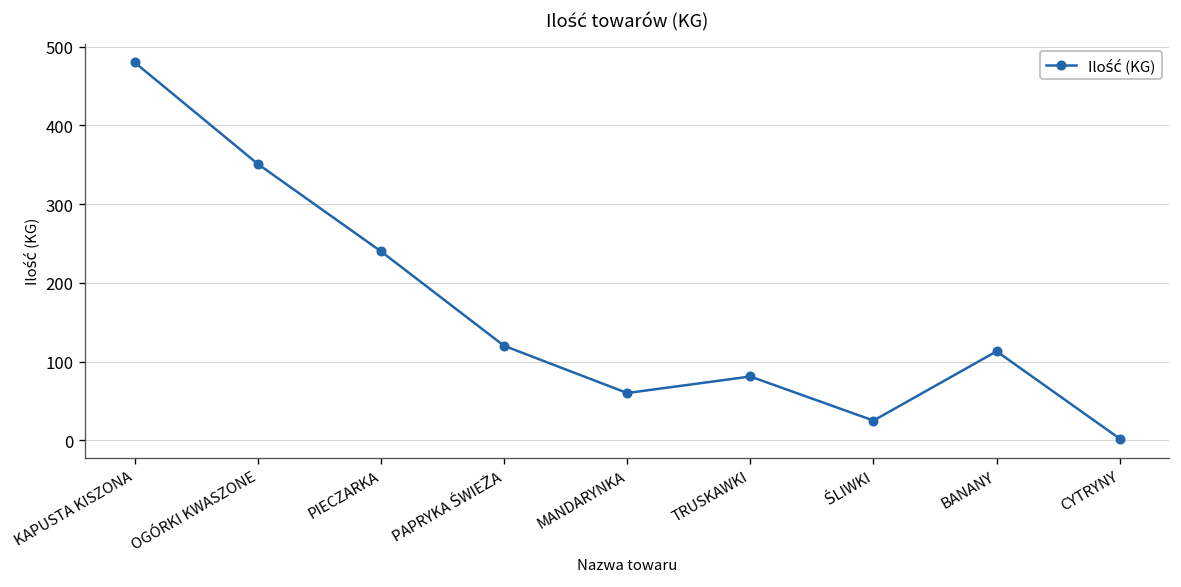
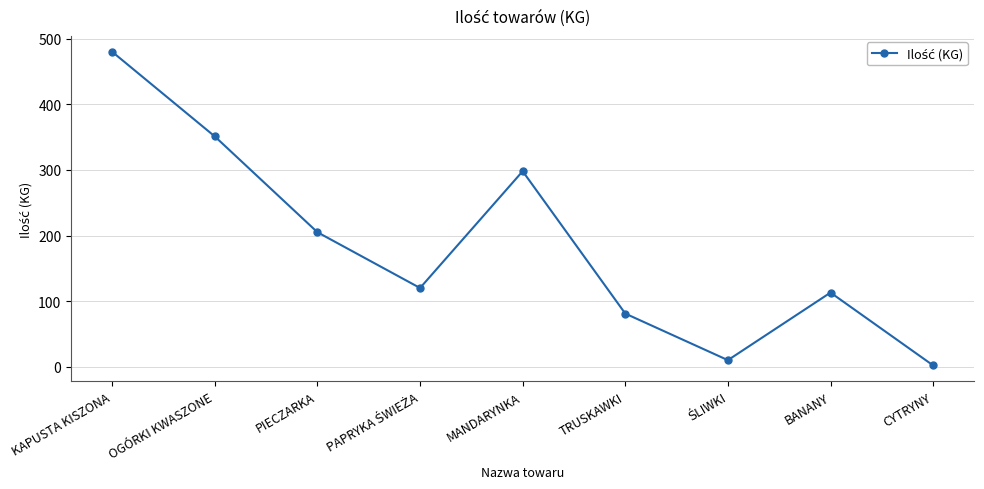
  {
    "KAPUSTA KISZONA": 480,
    "OGÓRKI KWASZONE": 350,
-   "PIECZARKA": 240,
+   "PIECZARKA": 210,
    "PAPRYKA ŚWIEŻA": 120,
-   "MANDARYNKA": 60,
+   "MANDARYNKA": 300,
    "TRUSKAWKI": 80,
-   "ŚLIWKI": 30,
+   "ŚLIWKI": 10,
    "BANANY": 110,
    "CYTRYNY": 0
  }
